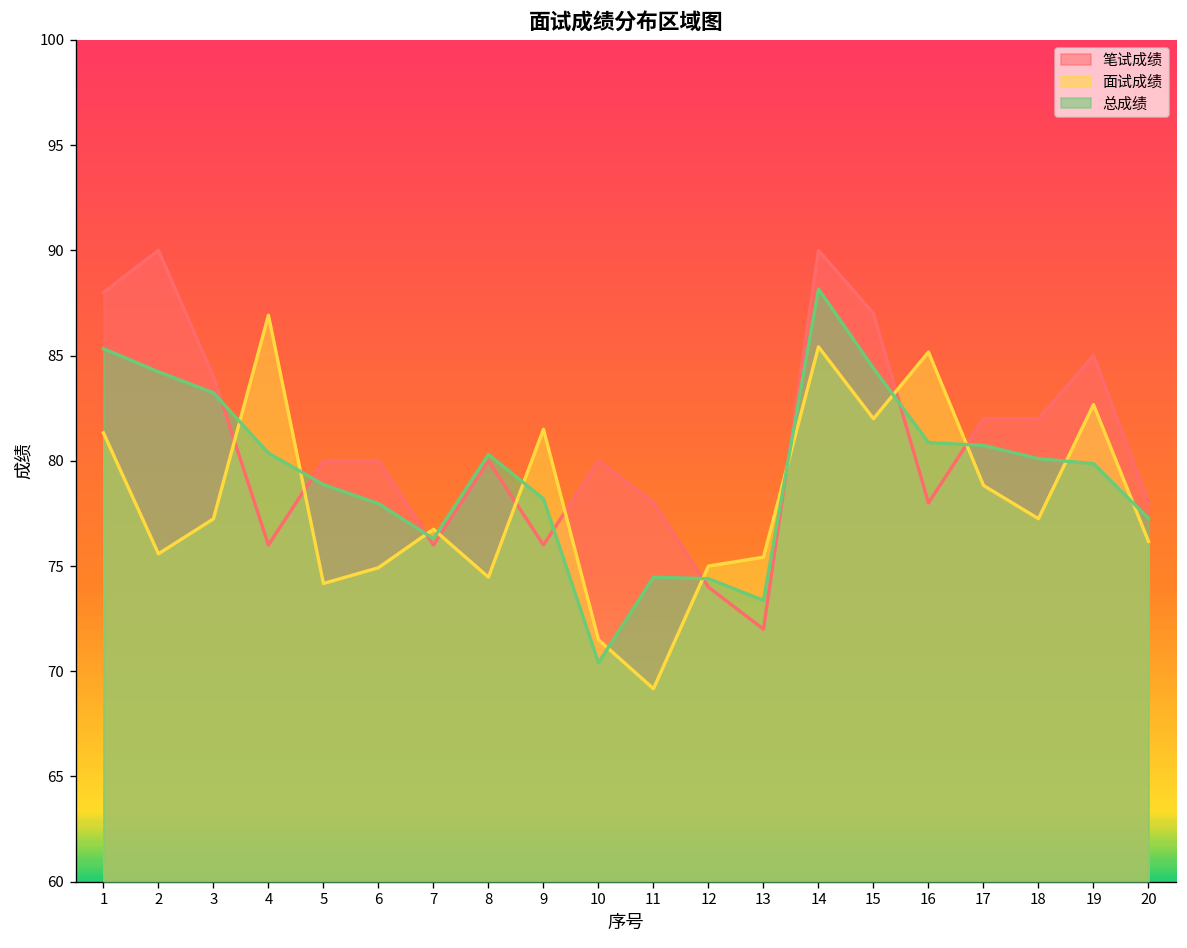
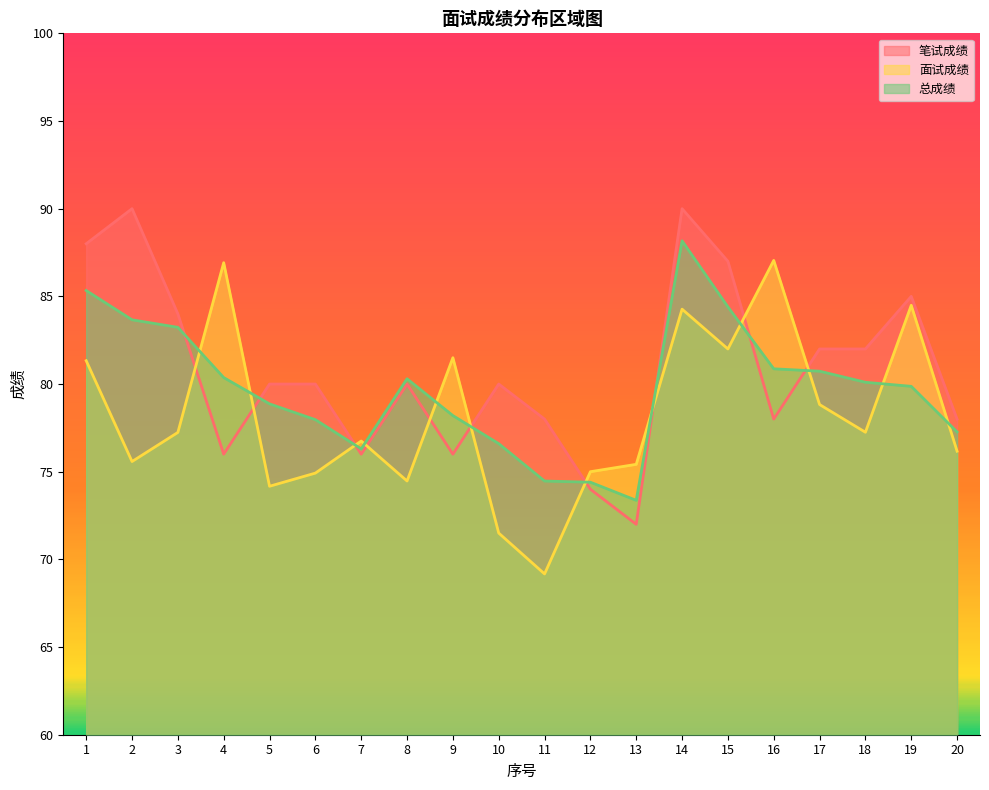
  {
    "笔试成绩": {
      "1": 88.0,
      "2": 90.0,
      "3": 84.0,
      "4": 76.0,
      "5": 80.0,
      "6": 80.0,
      "7": 76.0,
      "8": 80.0,
      "9": 76.0,
      "10": 80.0,
      "11": 78.0,
      "12": 74.0,
      "13": 72.0,
      "14": 90.0,
      "15": 87.0,
      "16": 78.0,
      "17": 82.0,
      "18": 82.0,
      "19": 85.0,
      "20": 78.0
    },
    "面试成绩": {
      "1": 81.3,
      "2": 75.6,
      "3": 77.2,
      "4": 86.9,
      "5": 74.2,
      "6": 74.9,
      "7": 76.8,
      "8": 74.5,
      "9": 81.5,
      "10": 71.5,
      "11": 69.2,
      "12": 75.0,
      "13": 75.4,
-     "14": 85.4,
+     "14": 84.3,
      "15": 82.0,
-     "16": 85.2,
+     "16": 87.1,
      "17": 78.8,
      "18": 77.3,
-     "19": 82.7,
+     "19": 84.5,
      "20": 76.2
    },
    "总成绩": {
      "1": 85.3,
-     "2": 84.2,
+     "2": 83.7,
      "3": 83.2,
      "4": 80.4,
      "5": 78.9,
      "6": 78.0,
      "7": 76.3,
      "8": 80.3,
      "9": 78.2,
-     "10": 70.4,
+     "10": 76.6,
      "11": 74.5,
      "12": 74.4,
      "13": 73.4,
      "14": 88.2,
      "15": 84.4,
      "16": 80.9,
      "17": 80.7,
      "18": 80.1,
      "19": 79.9,
      "20": 77.3
    }
  }
